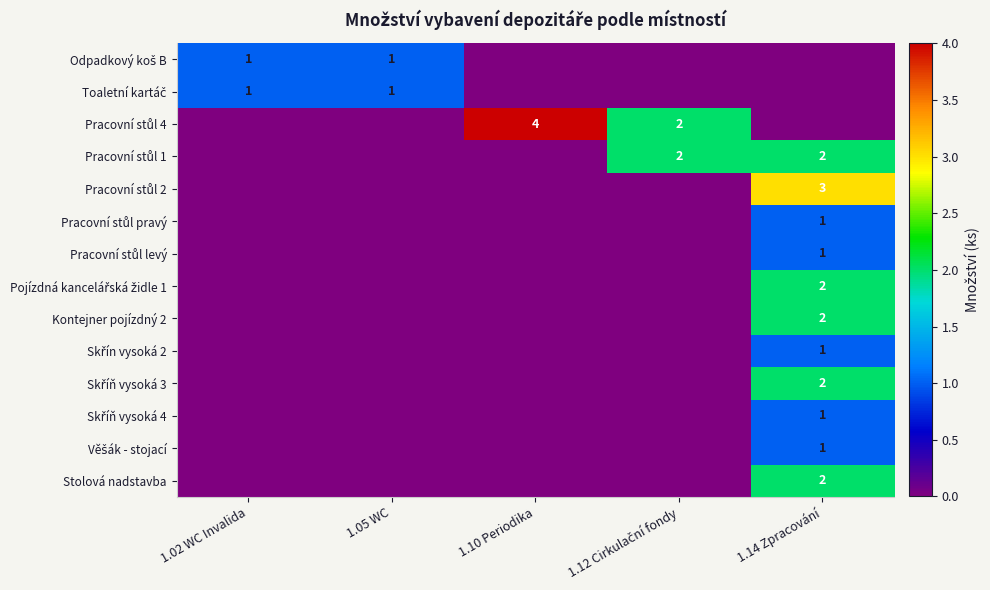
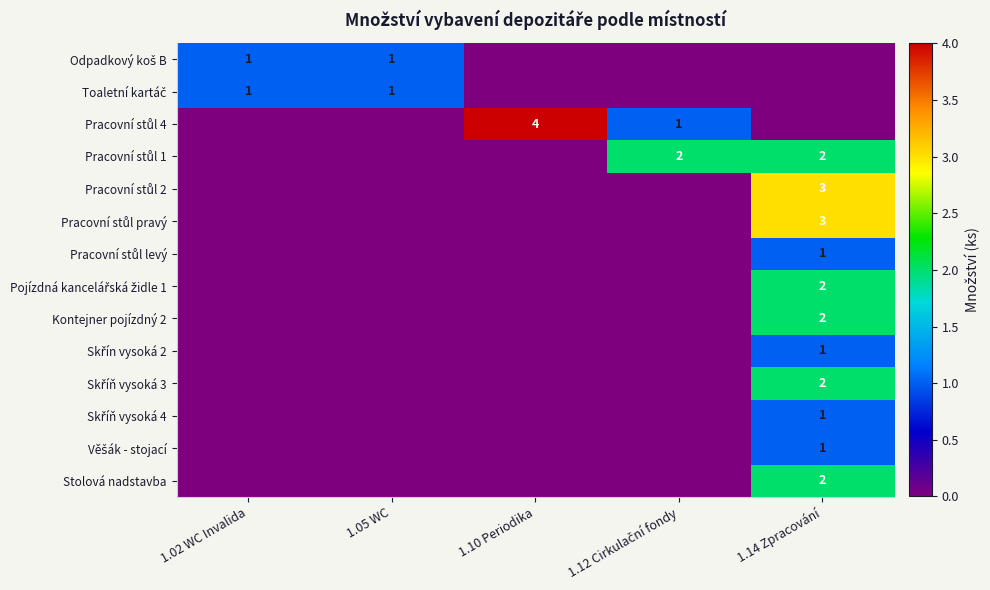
  {
    "Odpadkový koš B": {
      "1.02 WC Invalida": 1,
      "1.05 WC": 1
    },
    "Toaletní kartáč": {
      "1.02 WC Invalida": 1,
      "1.05 WC": 1
    },
    "Pracovní stůl 4": {
      "1.10 Periodika": 4,
-     "1.12 Cirkulační fondy": 2
+     "1.12 Cirkulační fondy": 1
    },
    "Pracovní stůl 1": {
      "1.12 Cirkulační fondy": 2,
      "1.14 Zpracování": 2
    },
    "Pracovní stůl 2": {
      "1.14 Zpracování": 3
    },
    "Pracovní stůl pravý": {
-     "1.14 Zpracování": 1
+     "1.14 Zpracování": 3
    },
    "Pracovní stůl levý": {
      "1.14 Zpracování": 1
    },
    "Pojízdná kancelářská židle 1": {
      "1.14 Zpracování": 2
    },
    "Kontejner pojízdný 2": {
      "1.14 Zpracování": 2
    },
    "Skřín vysoká 2": {
      "1.14 Zpracování": 1
    },
    "Skříň vysoká 3": {
      "1.14 Zpracování": 2
    },
    "Skříň vysoká 4": {
      "1.14 Zpracování": 1
    },
    "Věšák - stojací": {
      "1.14 Zpracování": 1
    },
    "Stolová nadstavba": {
      "1.14 Zpracování": 2
    }
  }
